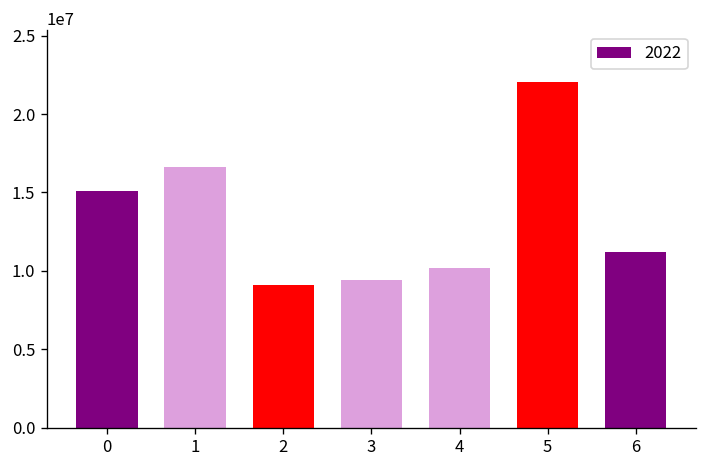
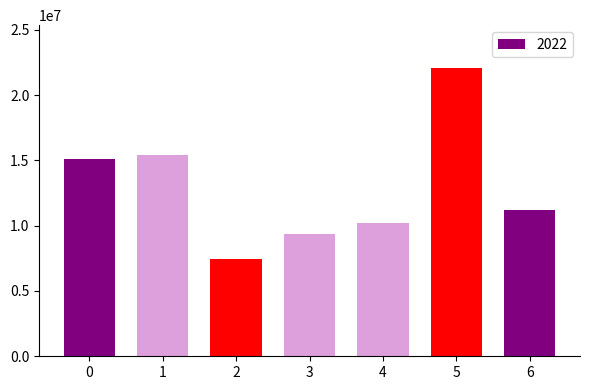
  {
    "0": 15100000,
-   "1": 16600000,
-   "2": 9100000,
+   "1": 15400000,
+   "2": 7400000,
    "3": 9400000,
    "4": 10200000,
    "5": 22000000,
    "6": 11200000
  }
